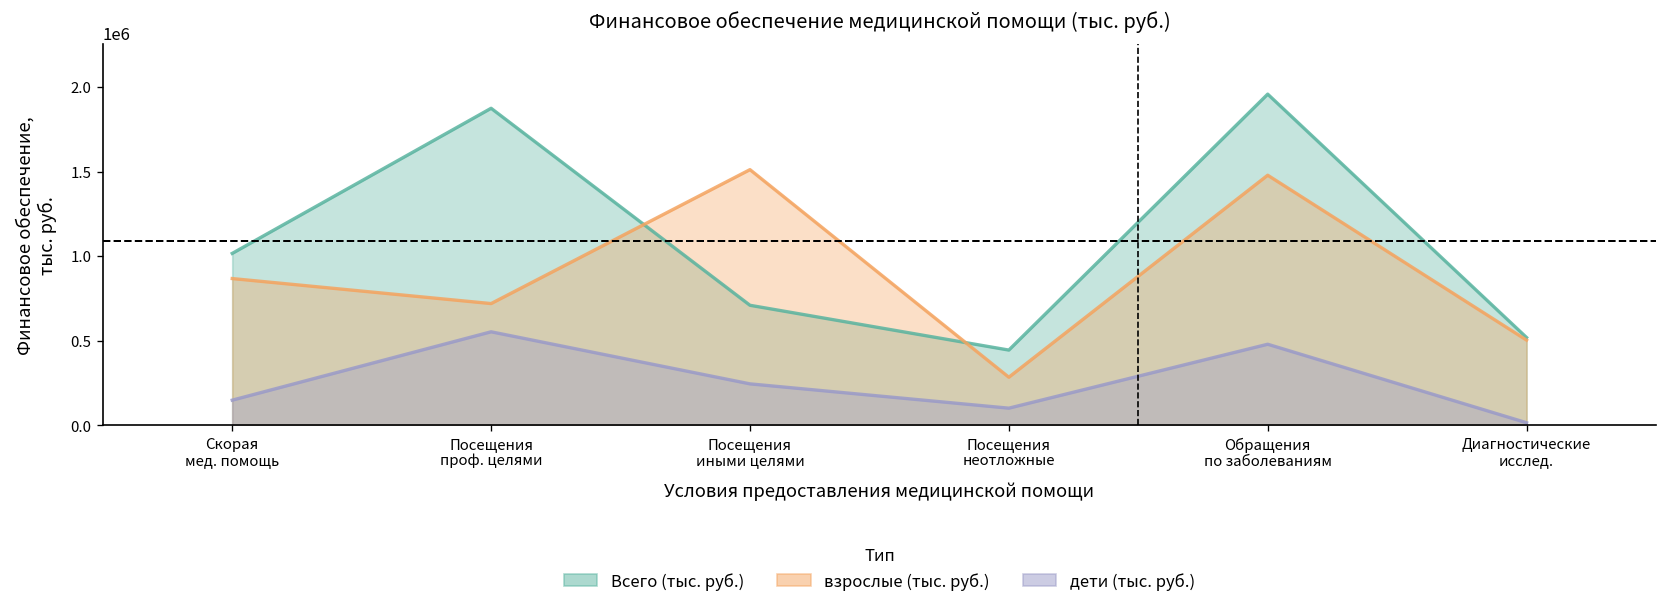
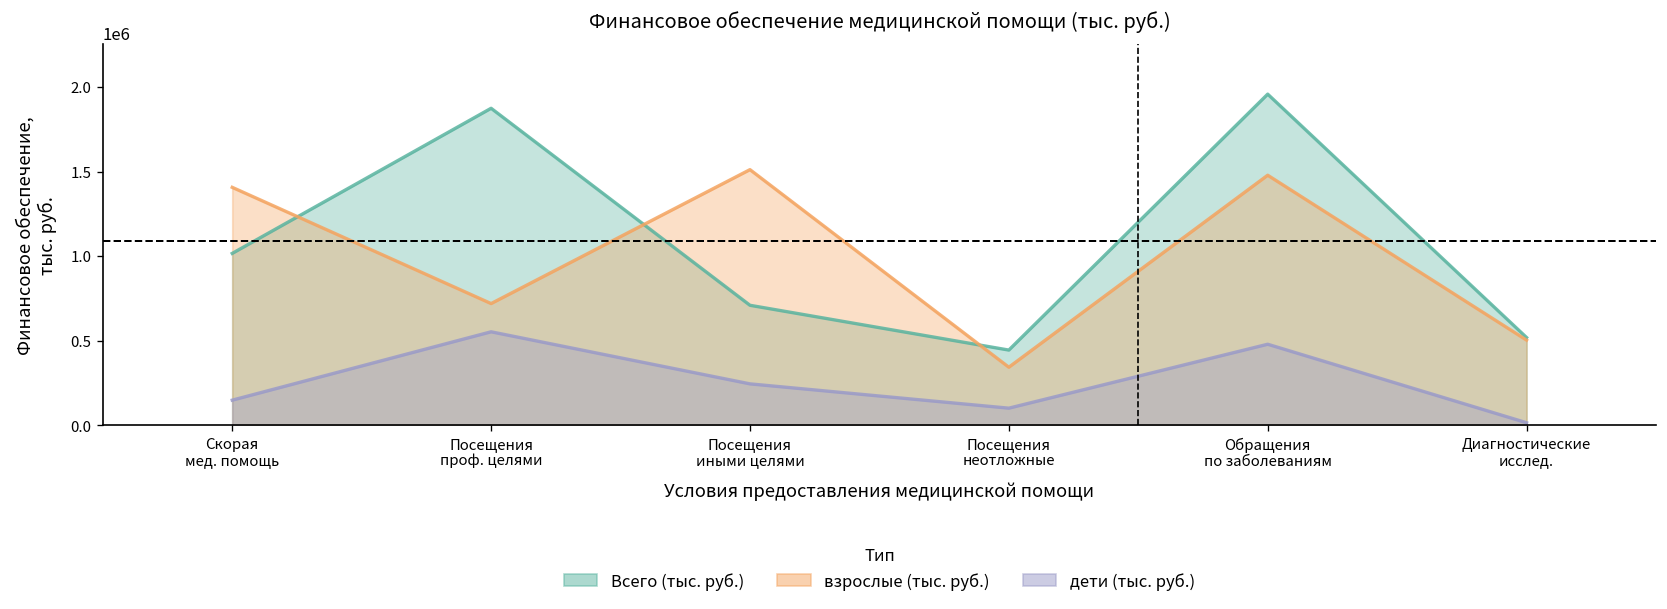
  {
    "взрослые (тыс. руб.)": {
-     "Скорая мед. помощь": 870000,
+     "Скорая мед. помощь": 1410000,
      "Посещения проф. целями": 720000,
      "Посещения иными целями": 1510000,
-     "Посещения неотложные": 280000,
+     "Посещения неотложные": 340000,
      "Обращения по заболеваниям": 1480000
    }
  }
